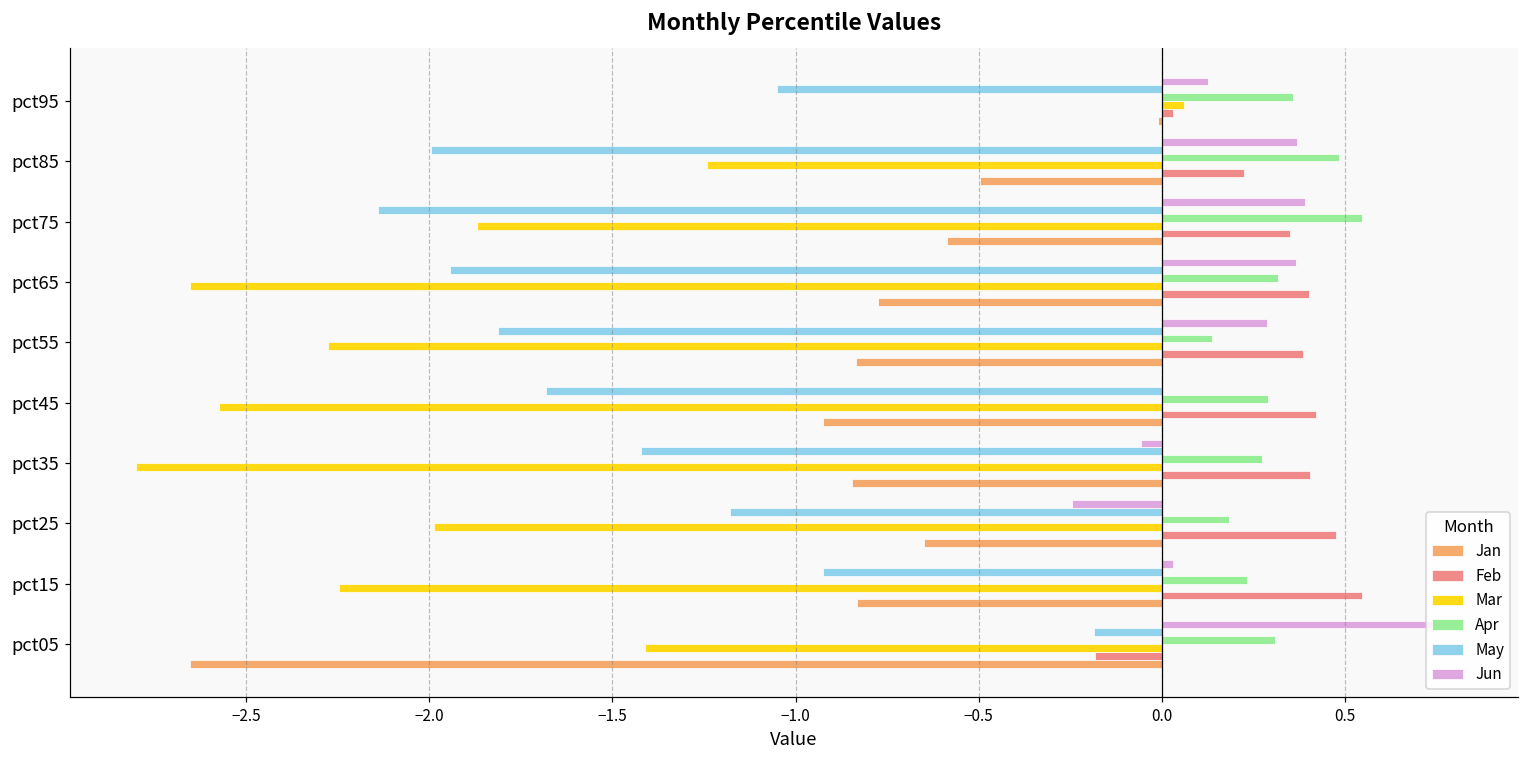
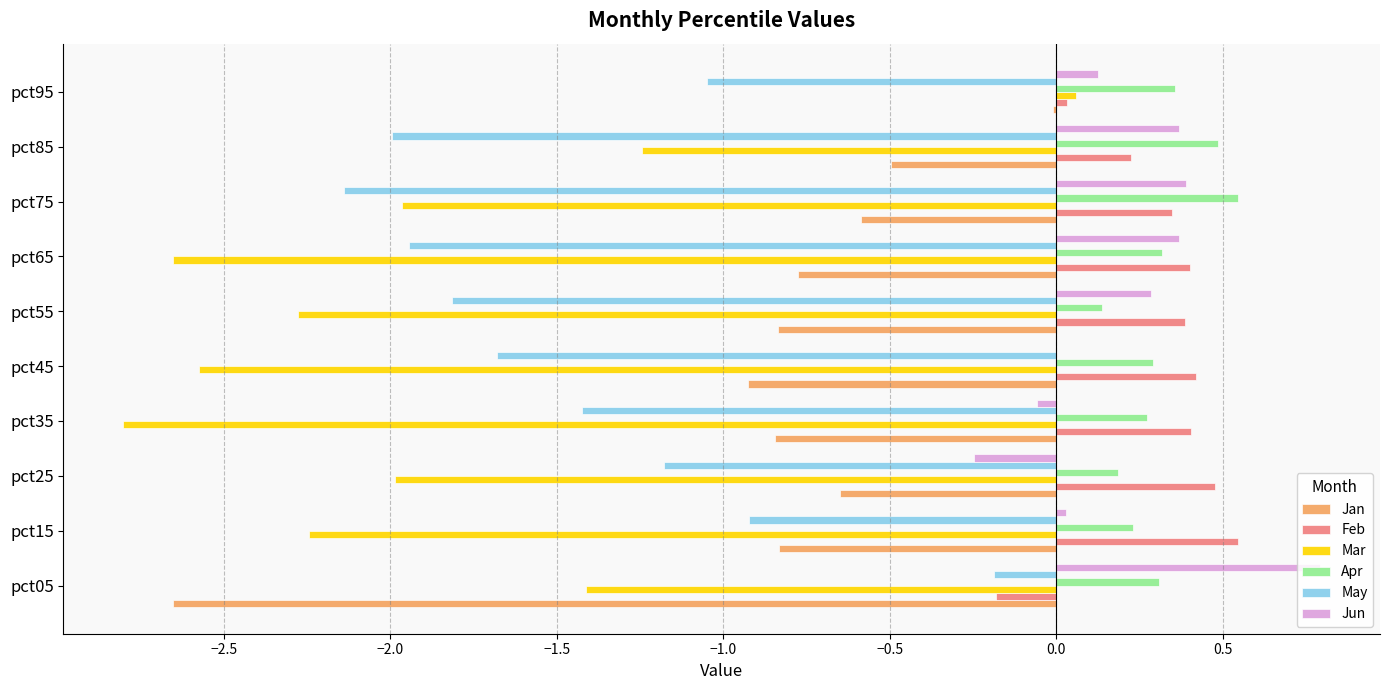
  {
    "Mar": {
      "pct95": 0.06,
      "pct85": -1.24,
-     "pct75": -1.87,
+     "pct75": -1.96,
      "pct65": -2.65,
      "pct55": -2.28,
      "pct45": -2.57,
      "pct35": -2.80,
      "pct25": -1.99,
      "pct15": -2.24,
      "pct05": -1.41
    },
    "Apr": {
      "pct95": 0.36,
      "pct85": 0.48,
      "pct75": 0.55,
      "pct65": 0.32,
      "pct55": 0.14,
      "pct45": 0.29,
      "pct35": 0.27,
      "pct25": 0.18,
      "pct15": 0.23,
      "pct05": 0.31
    },
    "May": {
      "pct95": -1.05,
      "pct85": -1.99,
      "pct75": -2.14,
      "pct65": -1.94,
      "pct55": -1.81,
      "pct45": -1.68,
      "pct35": -1.42,
      "pct25": -1.18,
      "pct15": -0.92,
      "pct05": -0.19
    },
    "Jun": {
      "pct95": 0.13,
      "pct85": 0.37,
      "pct75": 0.39,
      "pct65": 0.37,
      "pct55": 0.29,
      "pct35": -0.06,
      "pct25": -0.25,
      "pct15": 0.03
    }
  }
